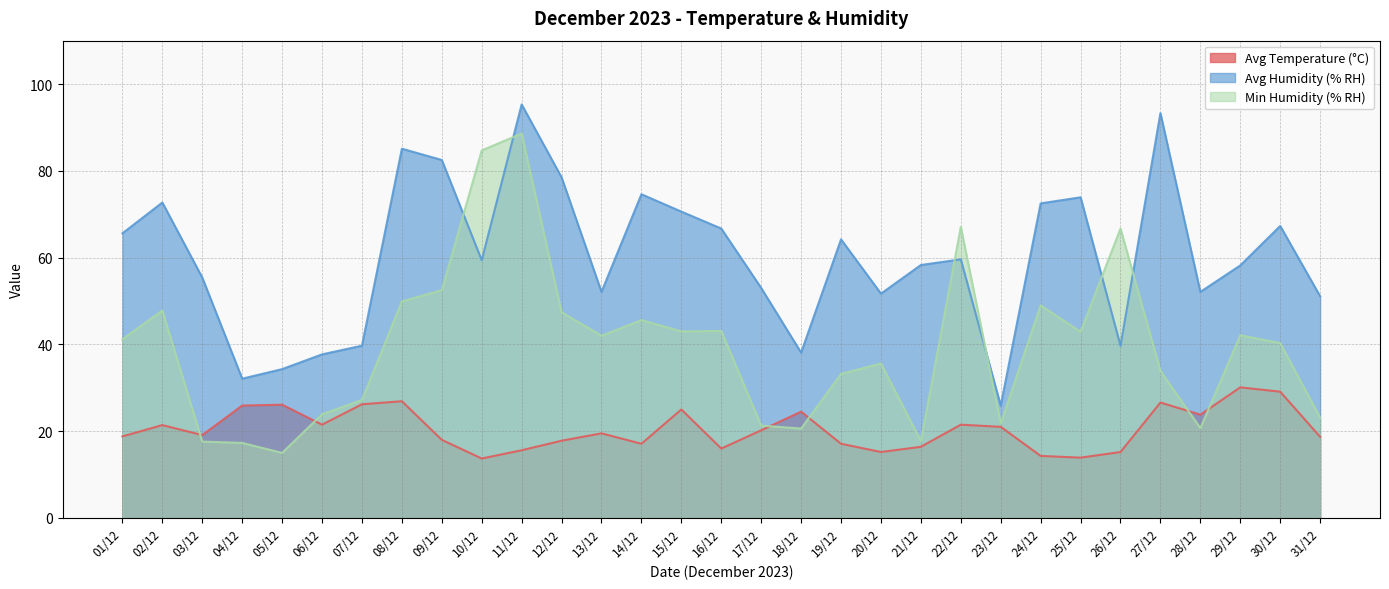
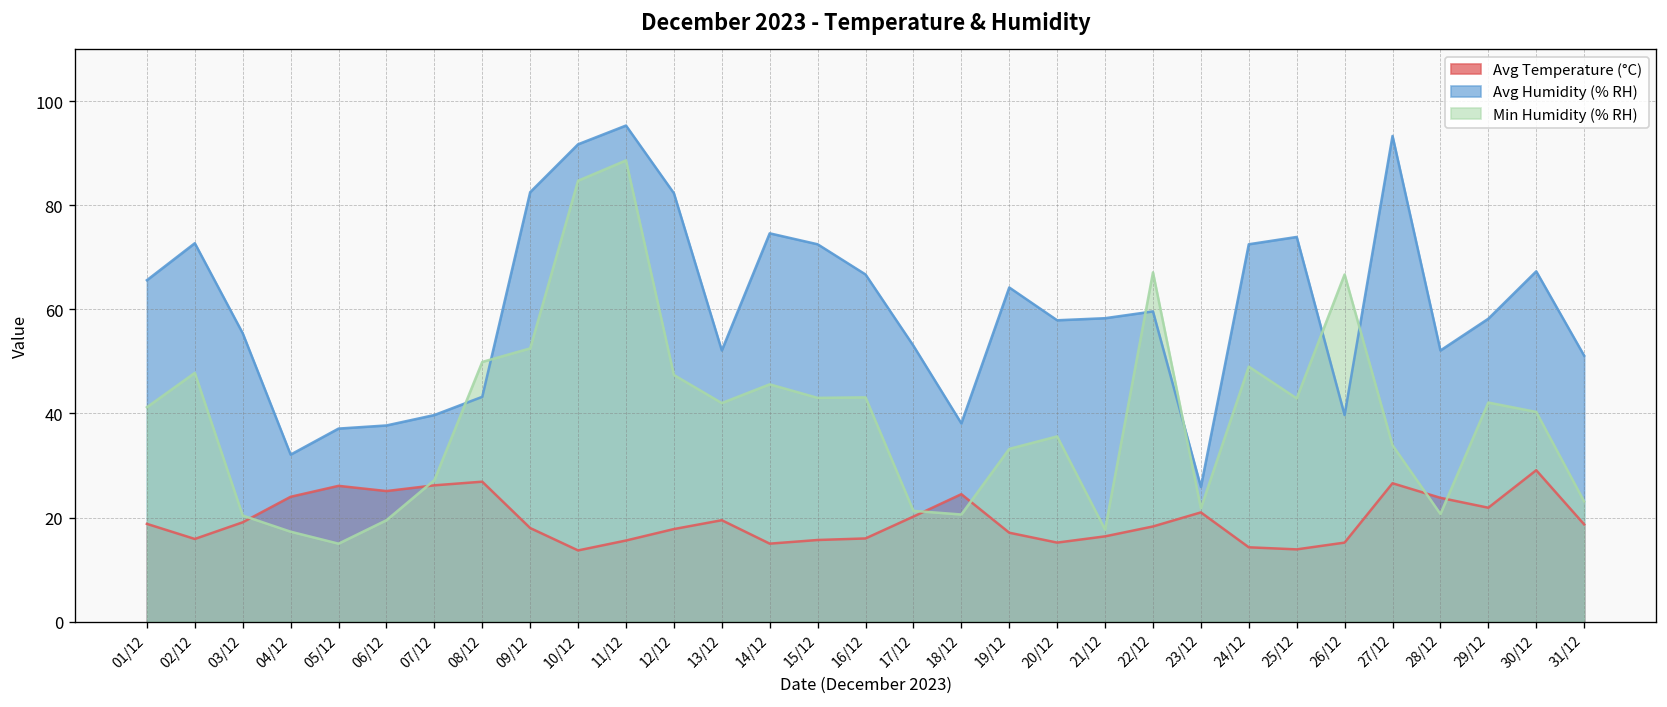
  {
    "Avg Temperature (°C)": {
      "01/12": 19,
-     "02/12": 21,
+     "02/12": 16,
      "03/12": 19,
-     "04/12": 26,
+     "04/12": 24,
      "05/12": 26,
-     "06/12": 22,
+     "06/12": 25,
      "07/12": 26,
      "08/12": 27,
      "09/12": 18,
      "10/12": 14,
      "11/12": 16,
      "12/12": 18,
      "13/12": 20,
-     "14/12": 17,
-     "15/12": 25,
+     "14/12": 15,
+     "15/12": 16,
      "16/12": 16,
      "17/12": 20,
      "18/12": 25,
      "19/12": 17,
      "20/12": 15,
      "21/12": 16,
-     "22/12": 22,
+     "22/12": 18,
      "23/12": 21,
      "24/12": 14,
      "25/12": 14,
      "26/12": 15,
      "27/12": 27,
      "28/12": 24,
-     "29/12": 30,
+     "29/12": 22,
      "30/12": 29,
      "31/12": 19
    },
    "Avg Humidity (% RH)": {
      "01/12": 66,
      "02/12": 73,
      "03/12": 55,
      "04/12": 32,
-     "05/12": 34,
+     "05/12": 37,
      "06/12": 38,
      "07/12": 40,
-     "08/12": 85,
+     "08/12": 43,
      "09/12": 83,
-     "10/12": 59,
+     "10/12": 92,
      "11/12": 95,
-     "12/12": 79,
+     "12/12": 82,
      "13/12": 52,
      "14/12": 75,
-     "15/12": 71,
+     "15/12": 73,
      "16/12": 67,
      "17/12": 53,
      "18/12": 38,
      "19/12": 64,
-     "20/12": 52,
+     "20/12": 58,
      "21/12": 58,
      "22/12": 60,
      "23/12": 26,
      "24/12": 73,
      "25/12": 74,
      "26/12": 40,
      "27/12": 93,
      "28/12": 52,
      "29/12": 58,
      "30/12": 67,
      "31/12": 51
    },
    "Min Humidity (% RH)": {
      "01/12": 41,
      "02/12": 48,
-     "03/12": 18,
+     "03/12": 20,
      "04/12": 17,
      "05/12": 15,
-     "06/12": 24,
+     "06/12": 20,
      "07/12": 27,
      "08/12": 50,
      "09/12": 53,
      "10/12": 85,
      "11/12": 89,
      "12/12": 47,
      "13/12": 42,
      "14/12": 46,
      "15/12": 43,
      "16/12": 43,
      "17/12": 21,
      "18/12": 21,
      "19/12": 33,
      "20/12": 36,
      "21/12": 18,
      "22/12": 67,
      "23/12": 22,
      "24/12": 49,
      "25/12": 43,
      "26/12": 67,
      "27/12": 34,
      "28/12": 21,
      "29/12": 42,
      "30/12": 40,
      "31/12": 23
    }
  }
